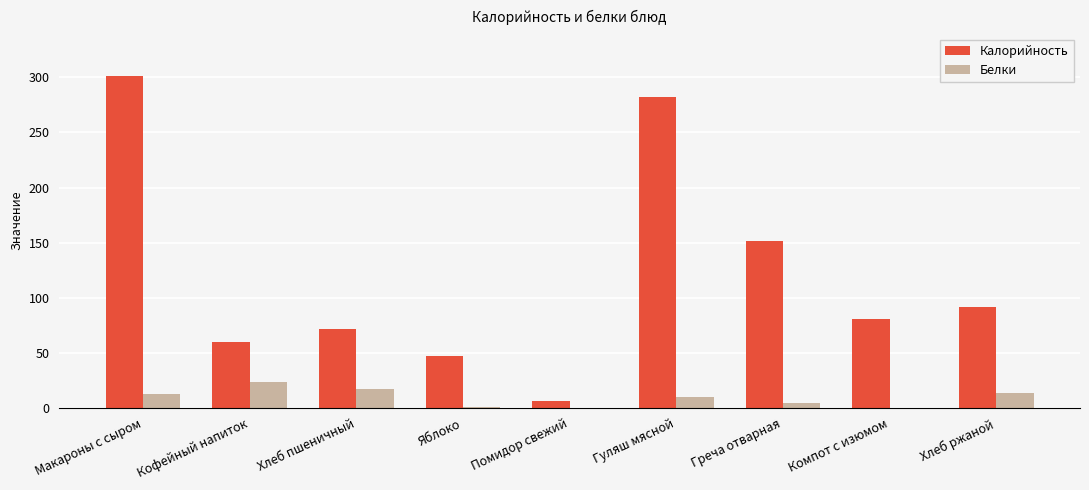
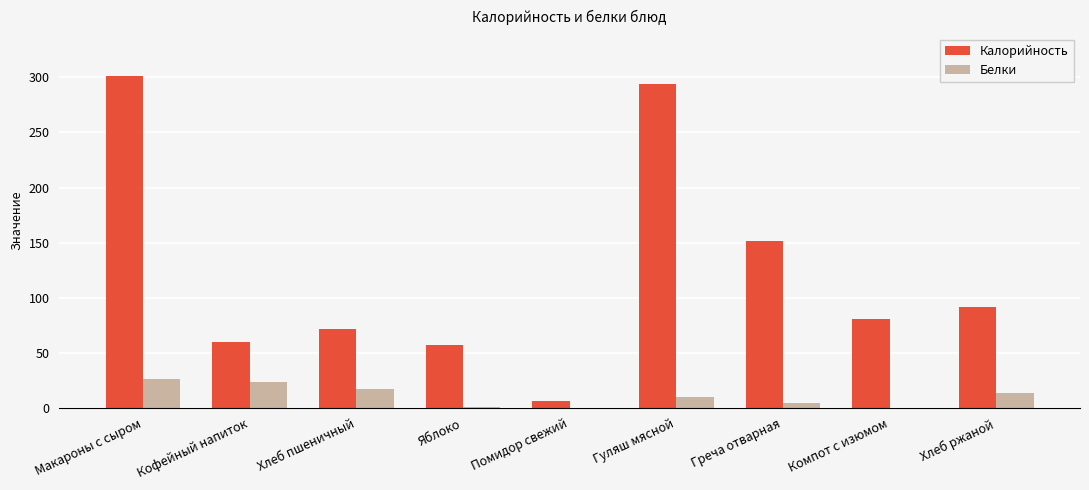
  {
    "Калорийность": {
      "Макароны с сыром": 301,
      "Кофейный напиток": 60,
      "Хлеб пшеничный": 72,
-     "Яблоко": 47,
+     "Яблоко": 57,
      "Помидор свежий": 6,
-     "Гуляш мясной": 282,
+     "Гуляш мясной": 294,
      "Греча отварная": 152,
      "Компот с изюмом": 81,
      "Хлеб ржаной": 92
    },
    "Белки": {
-     "Макароны с сыром": 12,
+     "Макароны с сыром": 26,
      "Кофейный напиток": 24,
      "Хлеб пшеничный": 17,
      "Гуляш мясной": 10,
      "Греча отварная": 5,
      "Компот с изюмом": 0,
      "Хлеб ржаной": 14
    }
  }
